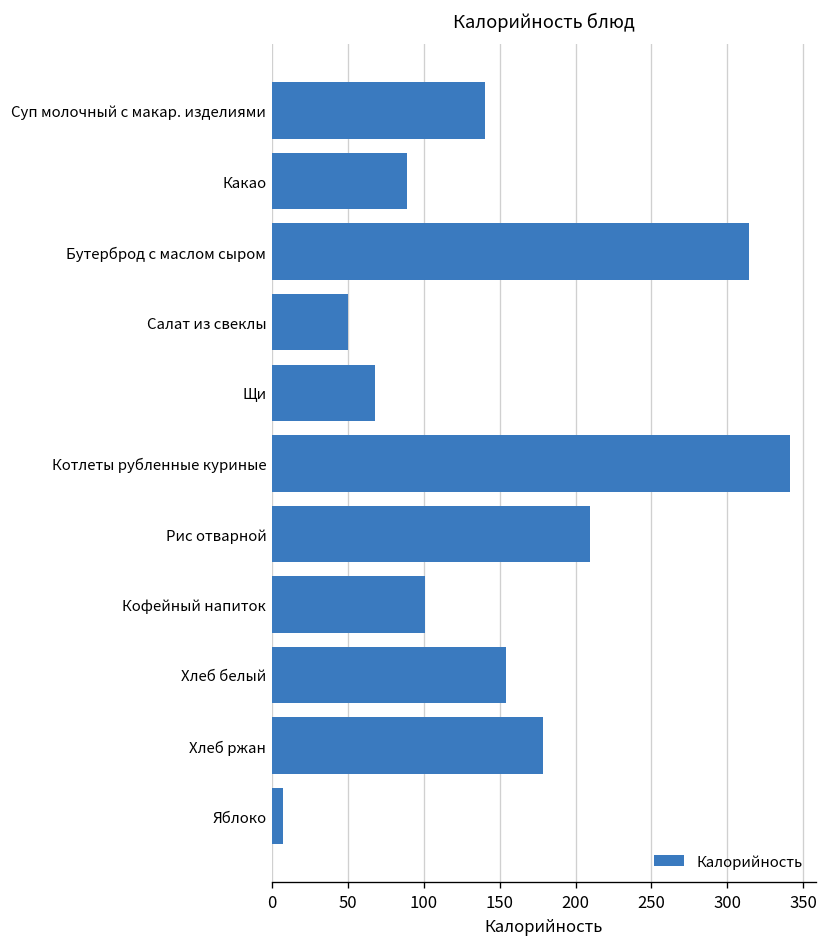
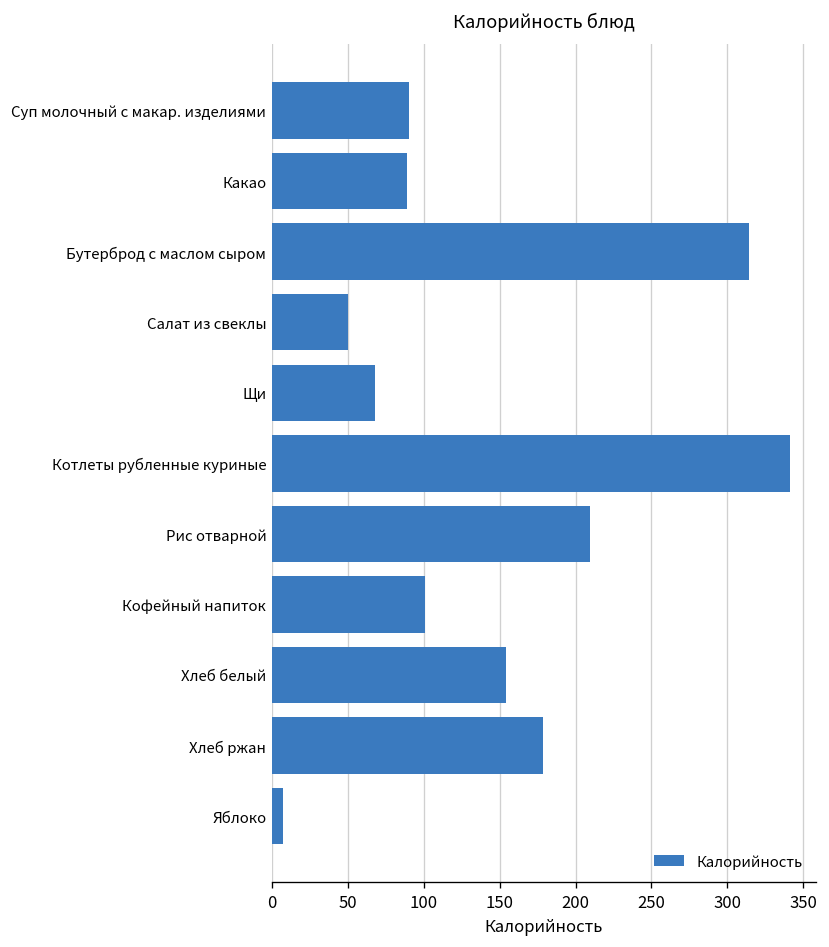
  {
-   "Суп молочный с макар. изделиями": 140,
+   "Суп молочный с макар. изделиями": 90,
    "Какао": 89,
    "Бутерброд с маслом сыром": 314,
    "Салат из свеклы": 50,
    "Щи": 68,
    "Котлеты рубленные куриные": 341,
    "Рис отварной": 210,
    "Кофейный напиток": 101,
    "Хлеб белый": 154,
    "Хлеб ржан": 178,
    "Яблоко": 7
  }
